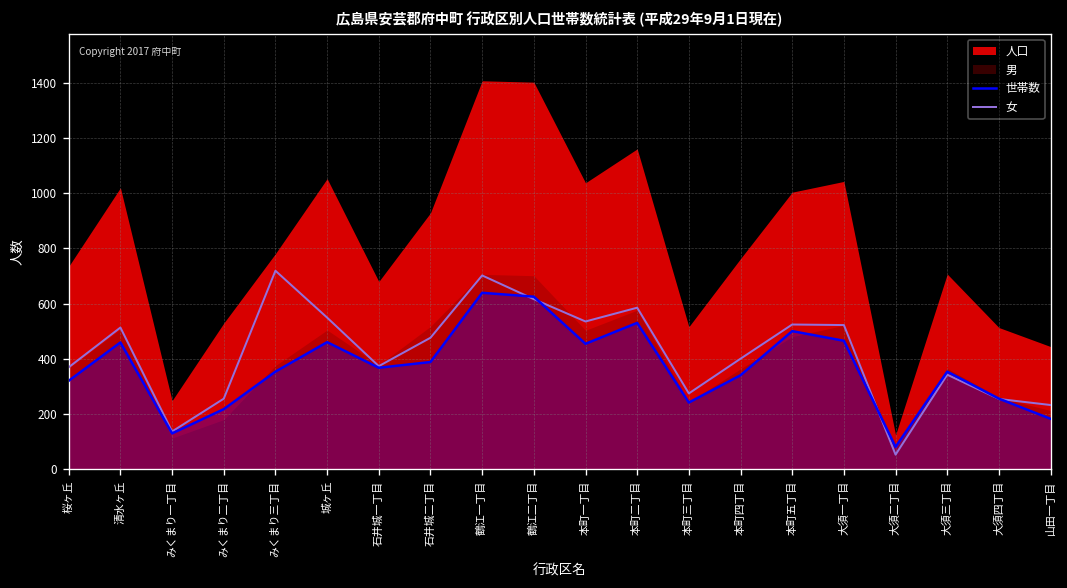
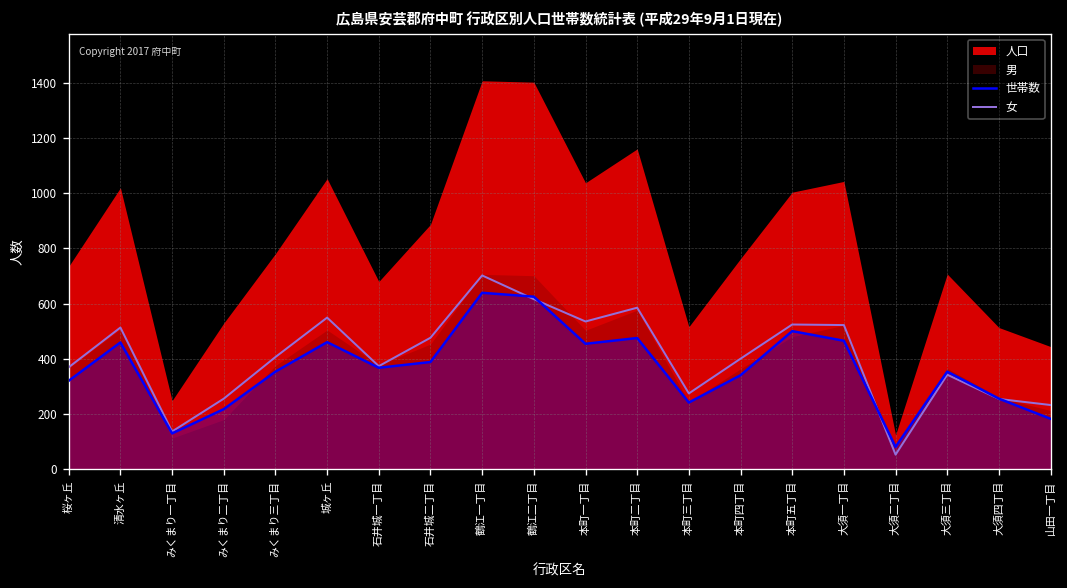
  {
    "世帯数": {
      "桜ヶ丘": 320,
      "清水ヶ丘": 460,
      "みくまり二丁目": 220,
      "みくまり三丁目": 350,
      "城ヶ丘": 460,
      "石井城二丁目": 390,
      "鶴江一丁目": 640,
      "本町一丁目": 450,
-     "本町二丁目": 530,
+     "本町二丁目": 480,
      "本町四丁目": 340,
      "本町五丁目": 500,
      "大須一丁目": 470,
      "山田一丁目": 180
    },
    "人口": {
      "桜ヶ丘": 740,
      "清水ヶ丘": 1020,
      "みくまり一丁目": 250,
      "みくまり二丁目": 530,
      "みくまり三丁目": 780,
      "城ヶ丘": 1050,
      "石井城一丁目": 680,
-     "石井城二丁目": 930,
+     "石井城二丁目": 890,
      "鶴江一丁目": 1410,
      "鶴江二丁目": 1400,
      "本町一丁目": 1040,
      "本町二丁目": 1160,
      "本町三丁目": 520,
      "本町四丁目": 760,
      "本町五丁目": 1000,
      "大須一丁目": 1040,
      "大須二丁目": 120,
      "大須三丁目": 710,
      "大須四丁目": 510,
      "山田一丁目": 440
    },
    "男": {
      "みくまり一丁目": 110,
      "みくまり二丁目": 180,
      "みくまり三丁目": 380,
      "城ヶ丘": 500,
-     "石井城二丁目": 520,
+     "石井城二丁目": 450,
      "鶴江二丁目": 700,
      "本町一丁目": 500,
      "本町四丁目": 360,
      "本町五丁目": 480,
      "大須三丁目": 370,
      "山田一丁目": 210
    },
    "女": {
      "みくまり二丁目": 260,
-     "みくまり三丁目": 720,
+     "みくまり三丁目": 410,
      "城ヶ丘": 550,
      "石井城二丁目": 480,
      "本町一丁目": 540,
      "本町三丁目": 270,
      "本町四丁目": 400,
      "本町五丁目": 520,
      "大須二丁目": 50,
      "山田一丁目": 230
    }
  }
